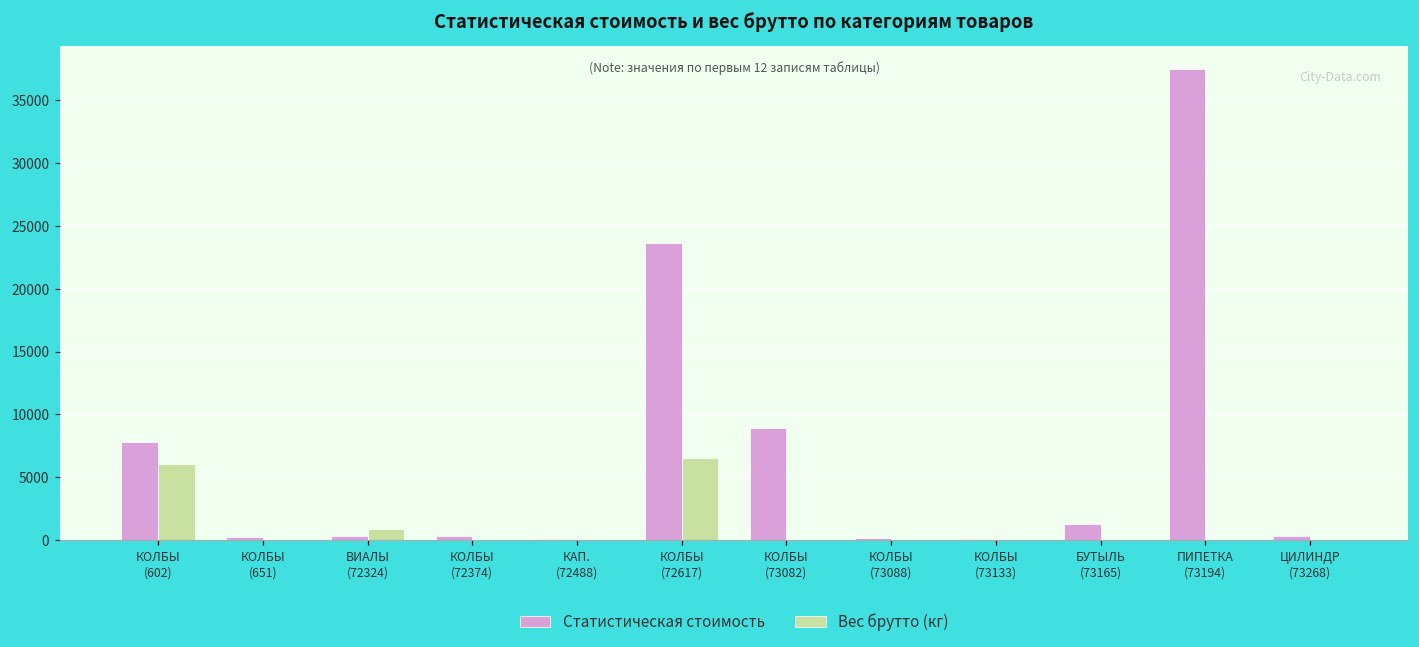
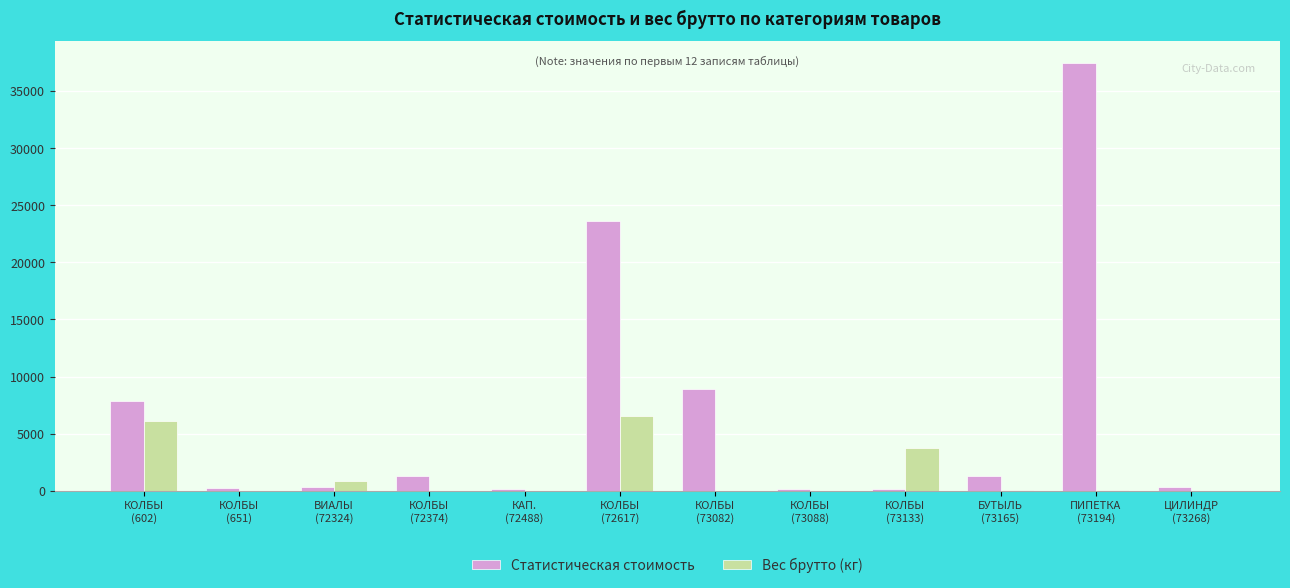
  {
    "Статистическая стоимость": {
      "КОЛБЫ (602)": 7800,
      "КОЛБЫ (651)": 200,
      "ВИАЛЫ (72324)": 300,
-     "КОЛБЫ (72374)": 400,
+     "КОЛБЫ (72374)": 1300,
      "КОЛБЫ (72617)": 23600,
      "КОЛБЫ (73082)": 8900,
      "БУТЫЛЬ (73165)": 1300,
      "ПИПЕТКА (73194)": 37500,
      "ЦИЛИНДР (73268)": 300
    },
    "Вес брутто (кг)": {
      "КОЛБЫ (602)": 6100,
      "ВИАЛЫ (72324)": 900,
      "КОЛБЫ (72617)": 6500,
-     "КОЛБЫ (73133)": 0
+     "КОЛБЫ (73133)": 3700
    }
  }
